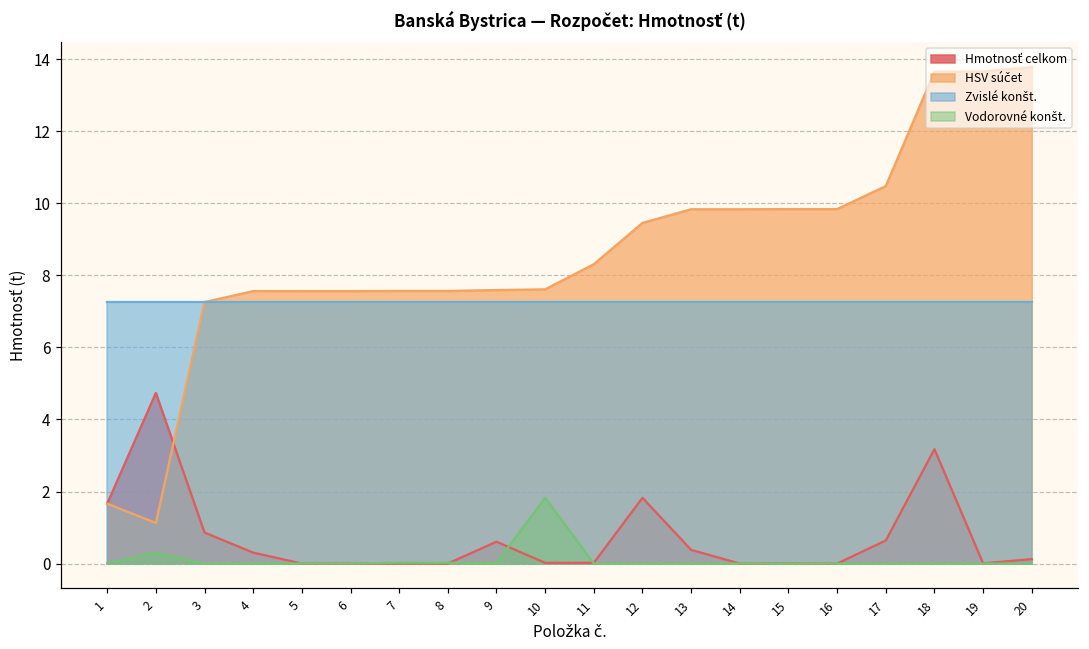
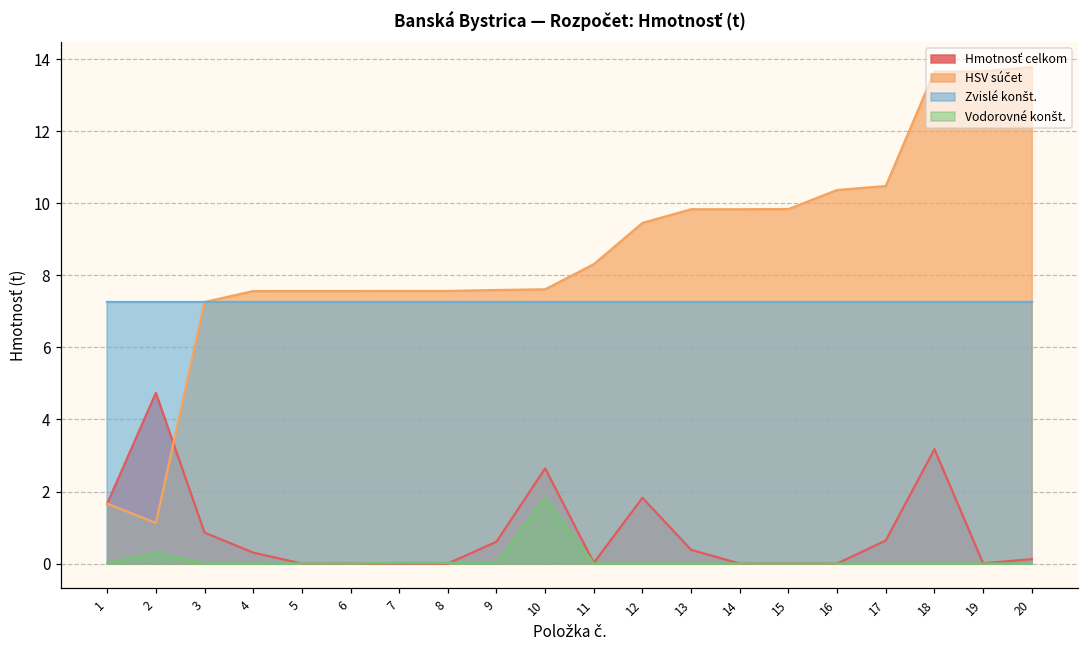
  {
    "Hmotnosť celkom": {
      "2": 4.7,
      "3": 0.9,
      "4": 0.3,
      "9": 0.6,
-     "10": 0.0,
+     "10": 2.6,
      "12": 1.8,
      "13": 0.4,
      "17": 0.6,
      "18": 3.2,
      "20": 0.1
    },
    "HSV súčet": {
      "2": 1.1,
      "4": 7.6,
      "5": 7.6,
      "6": 7.6,
      "7": 7.6,
      "8": 7.6,
      "9": 7.6,
      "10": 7.6,
      "11": 8.3,
      "12": 9.5,
      "13": 9.8,
      "14": 9.8,
      "15": 9.8,
-     "16": 9.8,
+     "16": 10.4,
      "17": 10.5
    },
    "Zvislé konšt.": {
      "1": 7.3,
      "2": 7.3,
      "4": 7.3,
      "5": 7.3,
      "6": 7.3,
      "7": 7.3,
      "8": 7.3,
      "9": 7.3,
      "10": 7.3,
      "11": 7.3,
      "12": 7.3,
      "13": 7.3,
      "14": 7.3,
      "15": 7.3,
      "16": 7.3,
      "17": 7.3,
      "18": 7.3,
      "19": 7.3,
      "20": 7.3
    },
    "Vodorovné konšt.": {
      "1": 0.0,
      "2": 0.3,
      "3": 0.0,
      "4": 0.0,
      "9": 0.0,
      "10": 1.8,
      "12": 0.0,
      "13": 0.0,
      "17": 0.0,
      "18": 0.0,
      "20": 0.0
    }
  }
